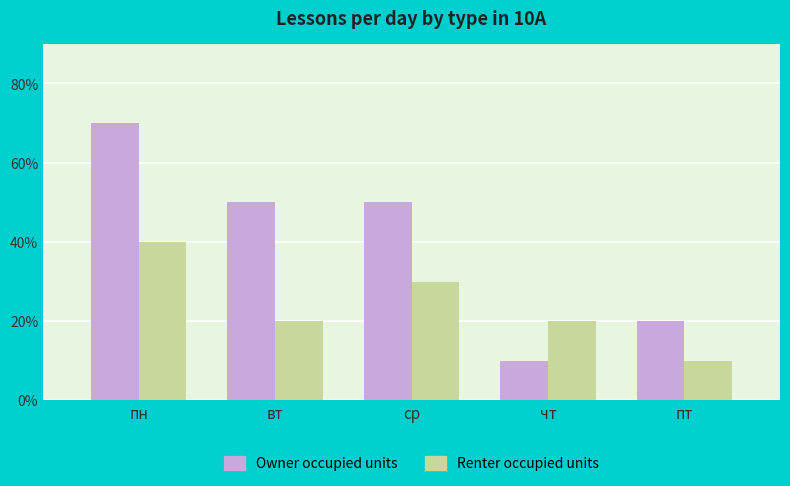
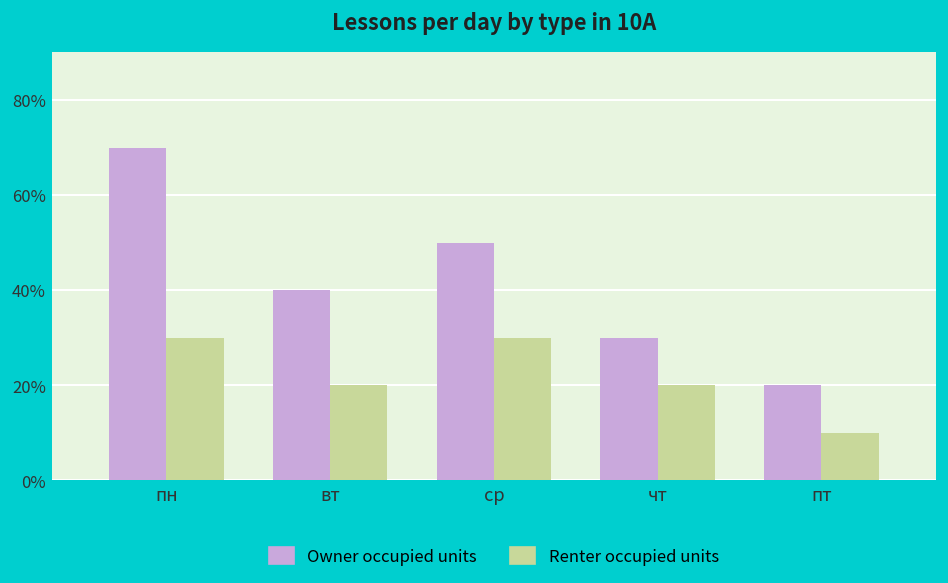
  {
    "Owner occupied units": {
      "пн": "70%",
-     "вт": "50%",
+     "вт": "40%",
      "ср": "50%",
-     "чт": "10%",
+     "чт": "30%",
      "пт": "20%"
    },
    "Renter occupied units": {
-     "пн": "40%",
+     "пн": "30%",
      "вт": "20%",
      "ср": "30%",
      "чт": "20%",
      "пт": "10%"
    }
  }
